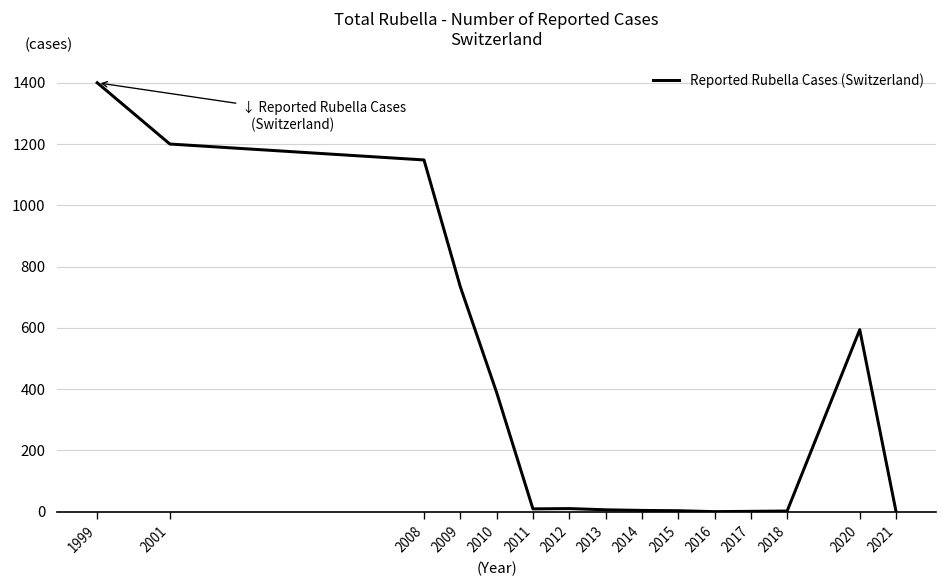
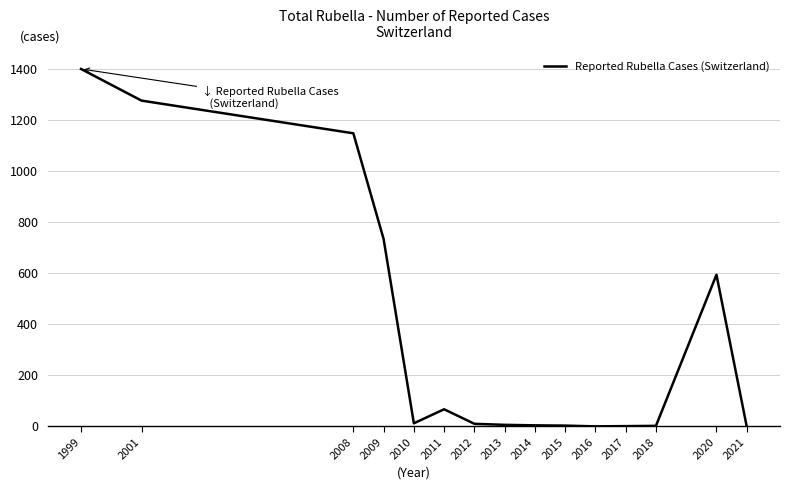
  {
    "1999": 1400,
-   "2001": 1200,
+   "2001": 1280,
    "2008": 1150,
    "2009": 730,
-   "2010": 390,
-   "2011": 10,
+   "2010": 10,
+   "2011": 70,
    "2012": 10,
    "2013": 10,
    "2014": 0,
    "2015": 0,
    "2016": 0,
    "2017": 0,
    "2018": 0,
    "2020": 590,
    "2021": 0
  }
